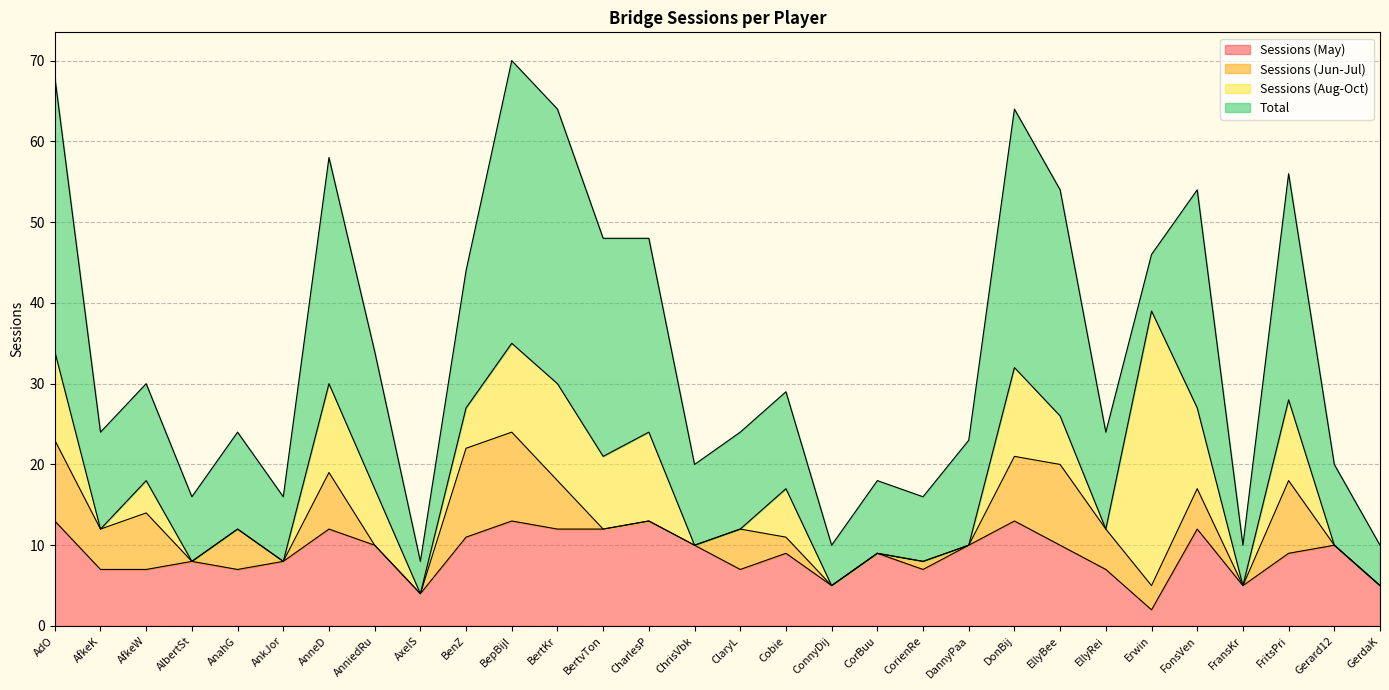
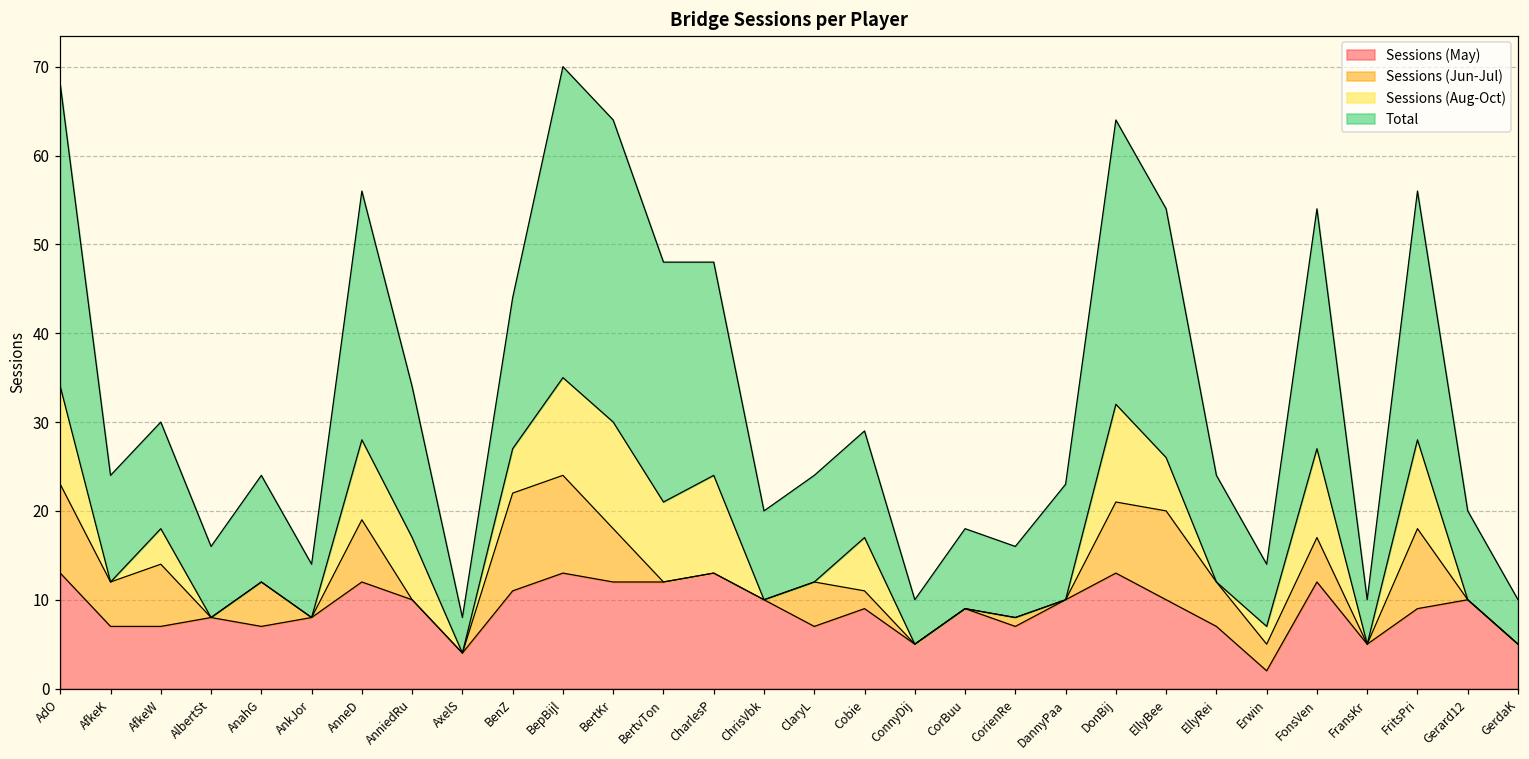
  {
    "Sessions (May)": {
      "AdO": 13,
      "AfkeK": 7,
      "AfkeW": 7,
      "AnahG": 7,
      "AnneD": 12,
      "BenZ": 11,
      "BepBijl": 13,
      "BertKr": 12,
      "ClaryL": 7,
      "Cobie": 9,
      "CorienRe": 7,
      "DonBij": 13,
      "EllyBee": 10,
      "EllyRei": 7,
      "Erwin": 2,
      "FonsVen": 12,
      "FritsPri": 9
    },
    "Sessions (Jun-Jul)": {
      "AdO": 10,
      "AfkeW": 7,
      "AnneD": 7,
      "BenZ": 11,
      "BepBijl": 11,
      "BertKr": 6,
      "Cobie": 2,
      "DonBij": 8,
      "EllyBee": 10,
      "Erwin": 3,
      "FonsVen": 5,
      "FritsPri": 9
    },
    "Sessions (Aug-Oct)": {
      "AdO": 11,
      "AfkeW": 4,
-     "AnneD": 11,
+     "AnneD": 9,
      "AnniedRu": 7,
      "BenZ": 5,
      "BepBijl": 11,
      "BertKr": 12,
      "BertvTon": 9,
      "CharlesP": 11,
      "Cobie": 6,
      "DonBij": 11,
      "EllyBee": 6,
-     "Erwin": 34,
+     "Erwin": 2,
      "FonsVen": 10,
      "FritsPri": 10
    },
    "Total": {
      "AdO": 34,
      "AfkeK": 12,
      "AfkeW": 12,
      "AlbertSt": 8,
      "AnahG": 12,
-     "AnkJor": 8,
+     "AnkJor": 6,
      "AnneD": 28,
      "AnniedRu": 17,
      "AxelS": 4,
      "BenZ": 17,
      "BepBijl": 35,
      "BertKr": 34,
      "BertvTon": 27,
      "CharlesP": 24,
      "ChrisVbk": 10,
      "ClaryL": 12,
      "Cobie": 12,
      "ConnyDij": 5,
      "CorBuu": 9,
      "CorienRe": 8,
      "DannyPaa": 13,
      "DonBij": 32,
      "EllyBee": 28,
      "EllyRei": 12,
      "Erwin": 7,
      "FonsVen": 27,
      "FransKr": 5,
      "FritsPri": 28,
      "Gerard12": 10,
      "GerdaK": 5
    }
  }
